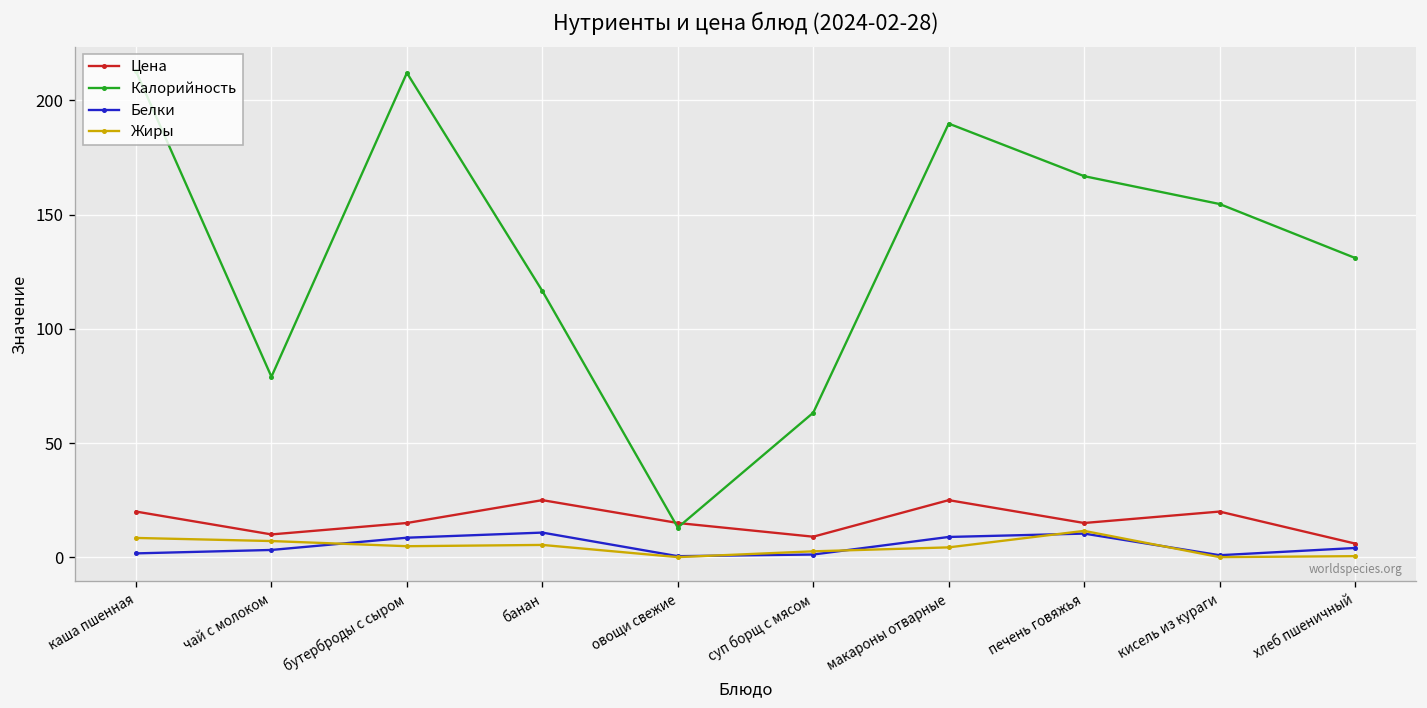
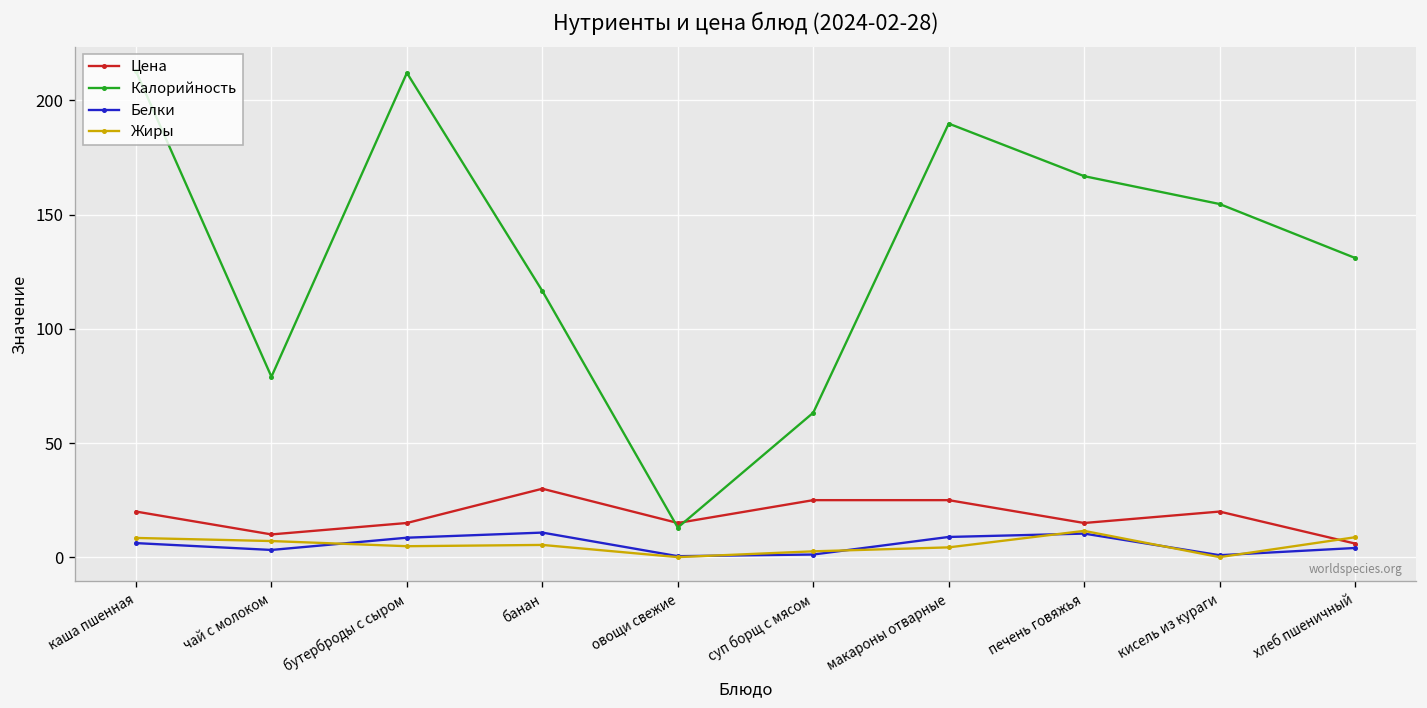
  {
    "Цена": {
      "каша пшенная": 20,
      "чай с молоком": 10,
      "бутерброды с сыром": 15,
-     "банан": 25,
+     "банан": 30,
      "овощи свежие": 15,
-     "суп борщ с мясом": 9,
+     "суп борщ с мясом": 25,
      "макароны отварные": 25,
      "печень говяжья": 15,
      "кисель из кураги": 20,
      "хлеб пшеничный": 6
    },
    "Калорийность": {
      "чай с молоком": 79,
      "бутерброды с сыром": 212,
      "банан": 117,
      "овощи свежие": 13,
      "суп борщ с мясом": 63,
      "макароны отварные": 190,
      "печень говяжья": 167,
      "кисель из кураги": 155,
      "хлеб пшеничный": 131
    },
    "Белки": {
-     "каша пшенная": 2,
+     "каша пшенная": 6,
      "чай с молоком": 3,
      "бутерброды с сыром": 9,
      "банан": 11,
      "суп борщ с мясом": 1,
      "макароны отварные": 9,
      "хлеб пшеничный": 4
    },
    "Жиры": {
      "каша пшенная": 8,
      "чай с молоком": 7,
      "бутерброды с сыром": 5,
      "банан": 5,
      "суп борщ с мясом": 3,
      "макароны отварные": 4,
-     "хлеб пшеничный": 0
+     "хлеб пшеничный": 9
    }
  }
